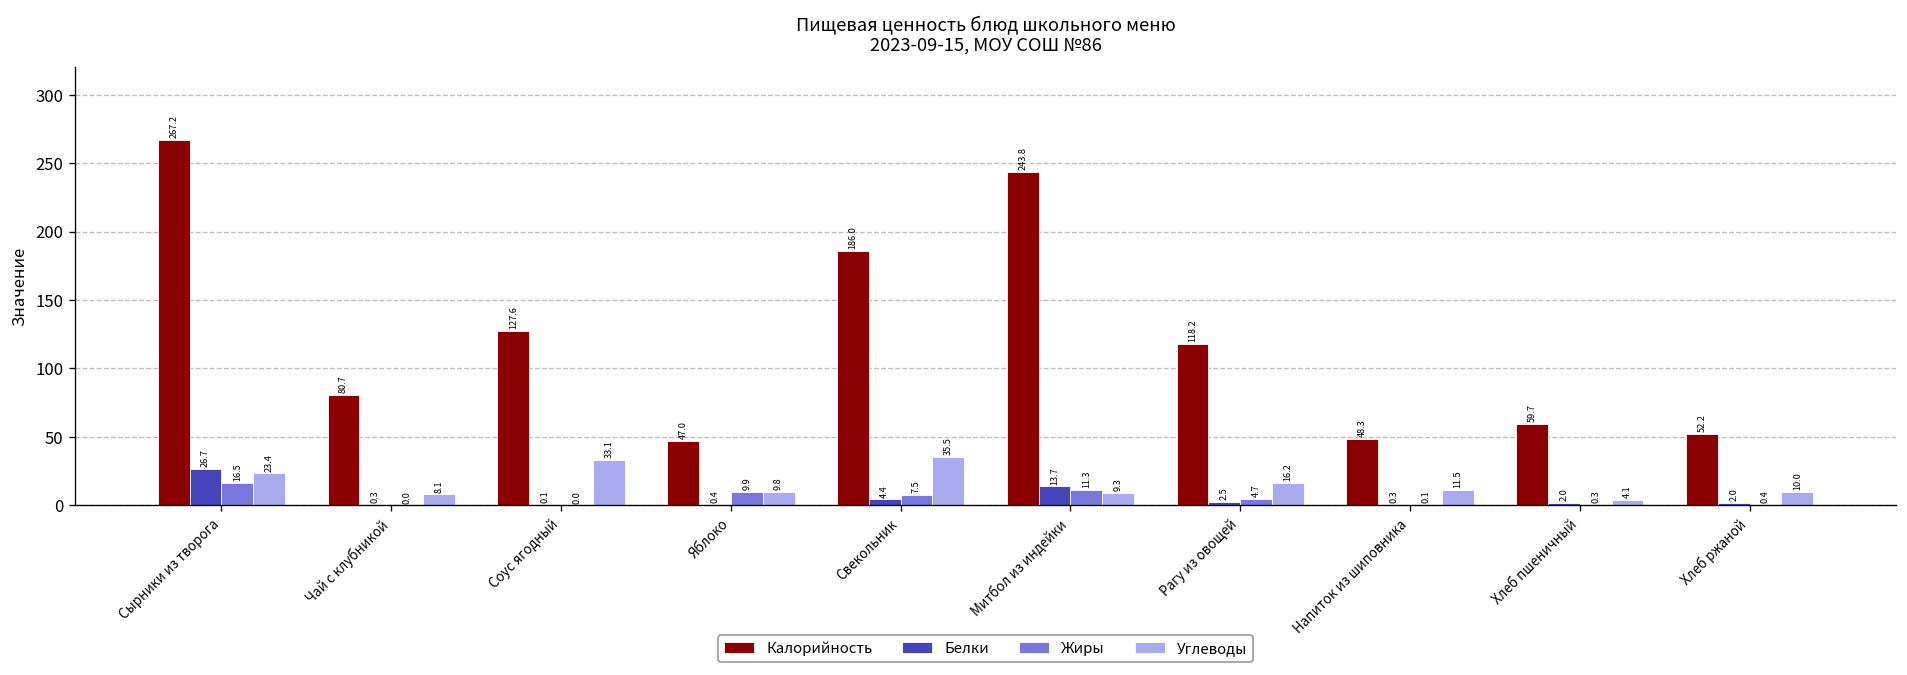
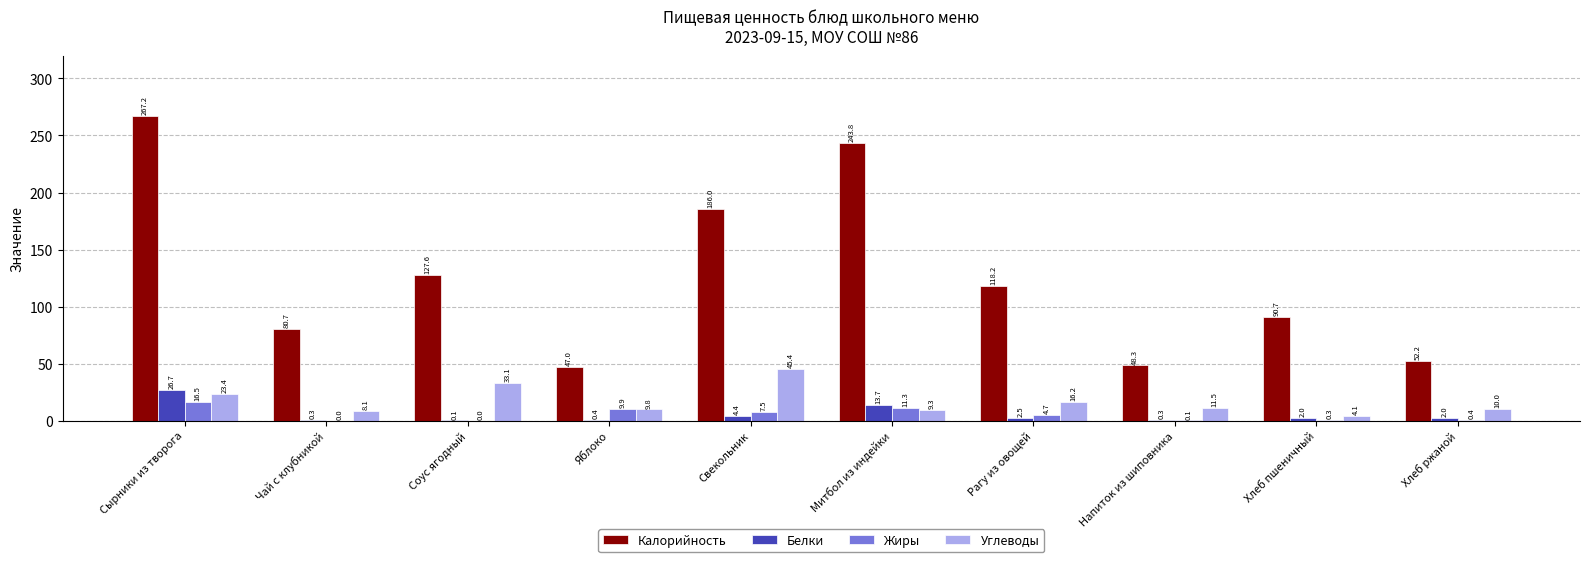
  {
    "Калорийность": {
      "Сырники из творога": 267.2,
      "Чай с клубникой": 80.7,
      "Соус ягодный": 127.6,
      "Яблоко": 47.0,
      "Свекольник": 186.0,
      "Митбол из индейки": 243.8,
      "Рагу из овощей": 118.2,
      "Напиток из шиповника": 48.3,
-     "Хлеб пшеничный": 59.7,
+     "Хлеб пшеничный": 90.7,
      "Хлеб ржаной": 52.2
    },
    "Белки": {
      "Сырники из творога": 26.7,
      "Чай с клубникой": 0.3,
      "Соус ягодный": 0.1,
      "Яблоко": 0.4,
      "Свекольник": 4.4,
      "Митбол из индейки": 13.7,
      "Рагу из овощей": 2.5,
      "Напиток из шиповника": 0.3,
      "Хлеб пшеничный": 2.0,
      "Хлеб ржаной": 2.0
    },
    "Жиры": {
      "Сырники из творога": 16.5,
      "Чай с клубникой": 0.0,
      "Соус ягодный": 0.0,
      "Яблоко": 9.9,
      "Свекольник": 7.5,
      "Митбол из индейки": 11.3,
      "Рагу из овощей": 4.7,
      "Напиток из шиповника": 0.1,
      "Хлеб пшеничный": 0.3,
      "Хлеб ржаной": 0.4
    },
    "Углеводы": {
      "Сырники из творога": 23.4,
      "Чай с клубникой": 8.1,
      "Соус ягодный": 33.1,
      "Яблоко": 9.8,
-     "Свекольник": 35.5,
+     "Свекольник": 45.4,
      "Митбол из индейки": 9.3,
      "Рагу из овощей": 16.2,
      "Напиток из шиповника": 11.5,
      "Хлеб пшеничный": 4.1,
      "Хлеб ржаной": 10.0
    }
  }
